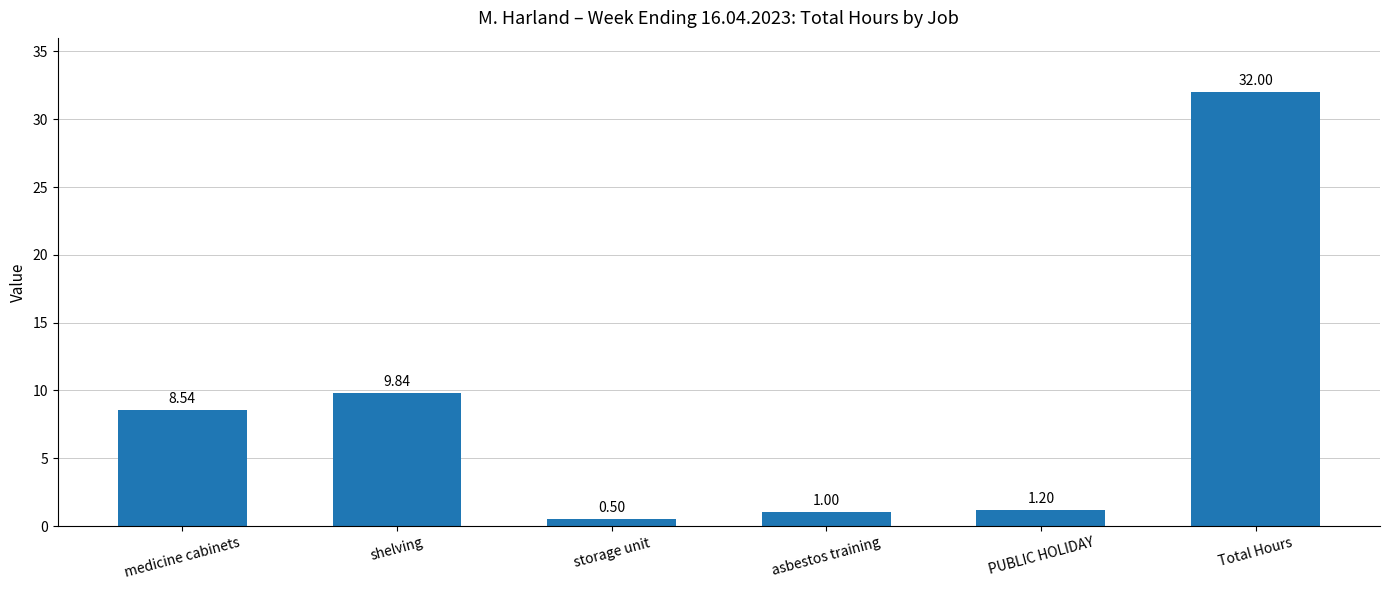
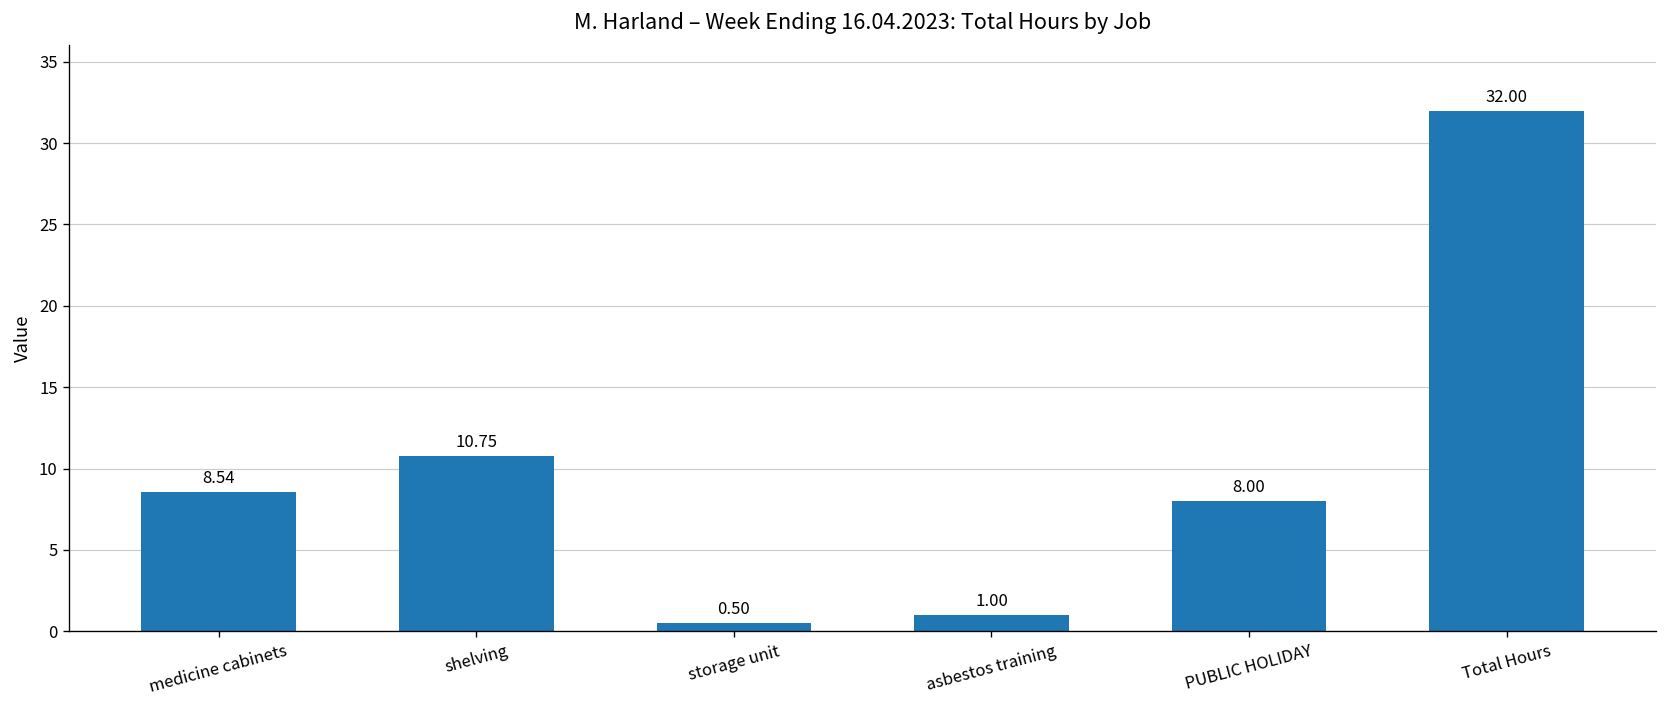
  {
    "medicine cabinets": 8.54,
-   "shelving": 9.84,
+   "shelving": 10.75,
    "storage unit": 0.50,
    "asbestos training": 1.00,
-   "PUBLIC HOLIDAY": 1.20,
+   "PUBLIC HOLIDAY": 8.00,
    "Total Hours": 32.00
  }
